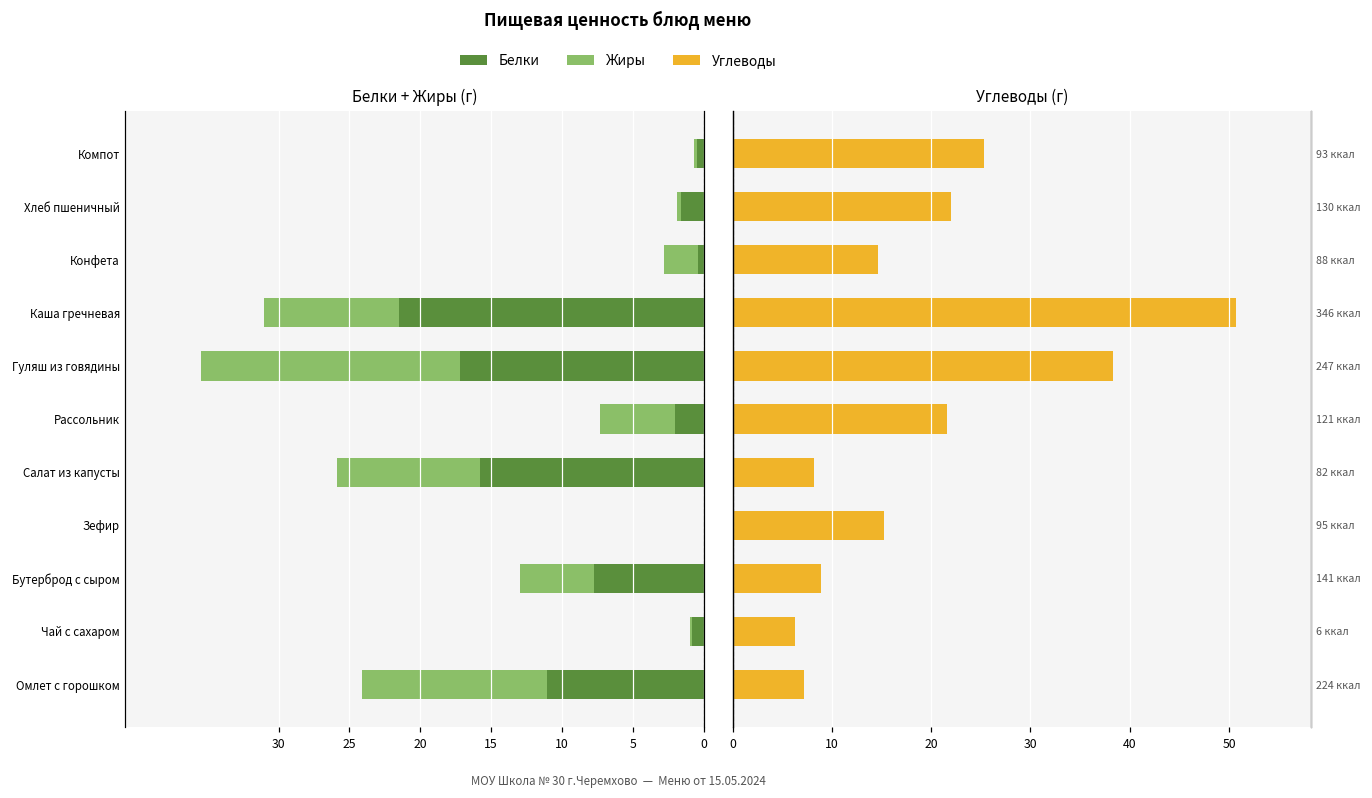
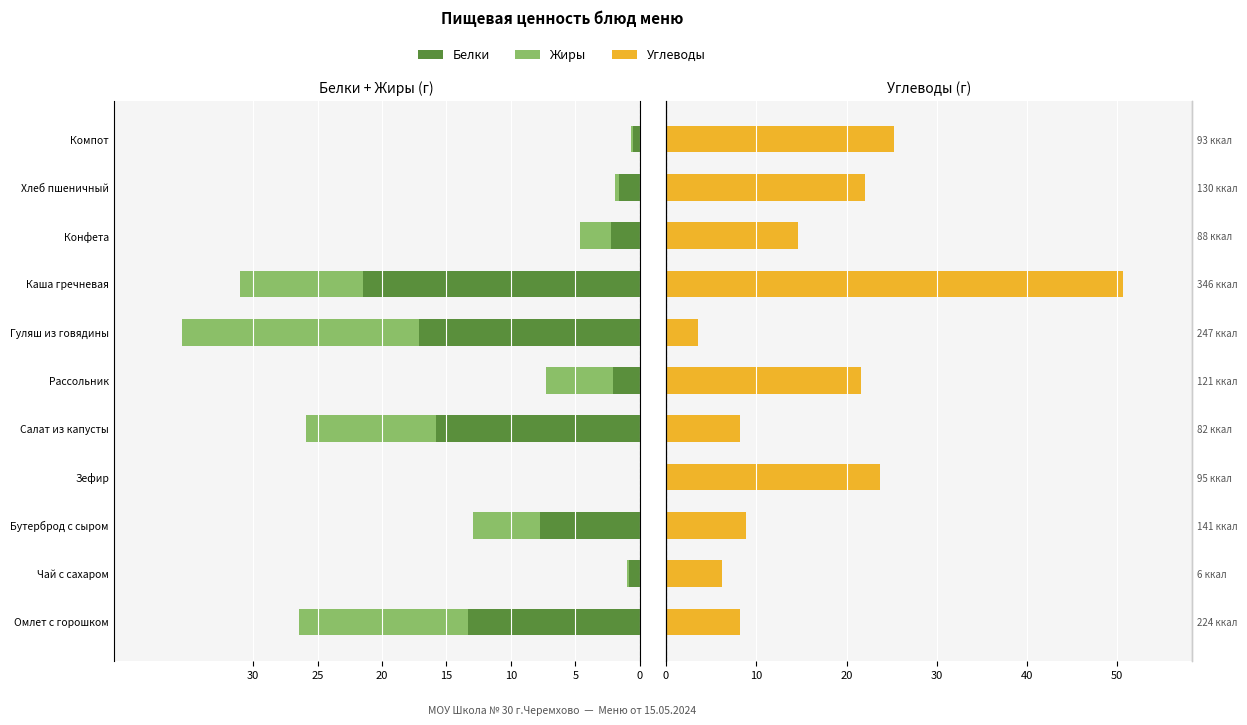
  {
    "Белки + Жиры (г)": {
      "Белки": {
        "Компот": 0.5,
        "Хлеб пшеничный": 1.6,
-       "Конфета": 0.4,
+       "Конфета": 2.2,
        "Каша гречневая": 21.5,
        "Гуляш из говядины": 17.2,
        "Рассольник": 2.1,
        "Салат из капусты": 15.8,
        "Зефир": 0.0,
        "Бутерброд с сыром": 7.7,
        "Чай с сахаром": 0.8,
-       "Омлет с горошком": 11.1
+       "Омлет с горошком": 13.3
      },
      "Жиры": {
        "Компот": 0.2,
        "Хлеб пшеничный": 0.3,
        "Конфета": 2.4,
        "Каша гречневая": 9.5,
        "Гуляш из говядины": 18.3,
        "Рассольник": 5.3,
        "Салат из капусты": 10.1,
        "Зефир": 0.0,
        "Бутерброд с сыром": 5.2,
        "Чай с сахаром": 0.2,
        "Омлет с горошком": 13.1
      }
    },
    "Углеводы (г)": {
      "93 ккал": 25,
      "130 ккал": 22,
      "88 ккал": 15,
      "346 ккал": 51,
-     "247 ккал": 38,
+     "247 ккал": 4,
      "121 ккал": 22,
      "82 ккал": 8,
-     "95 ккал": 15,
+     "95 ккал": 24,
      "141 ккал": 9,
      "6 ккал": 6,
-     "224 ккал": 7
+     "224 ккал": 8
    }
  }
